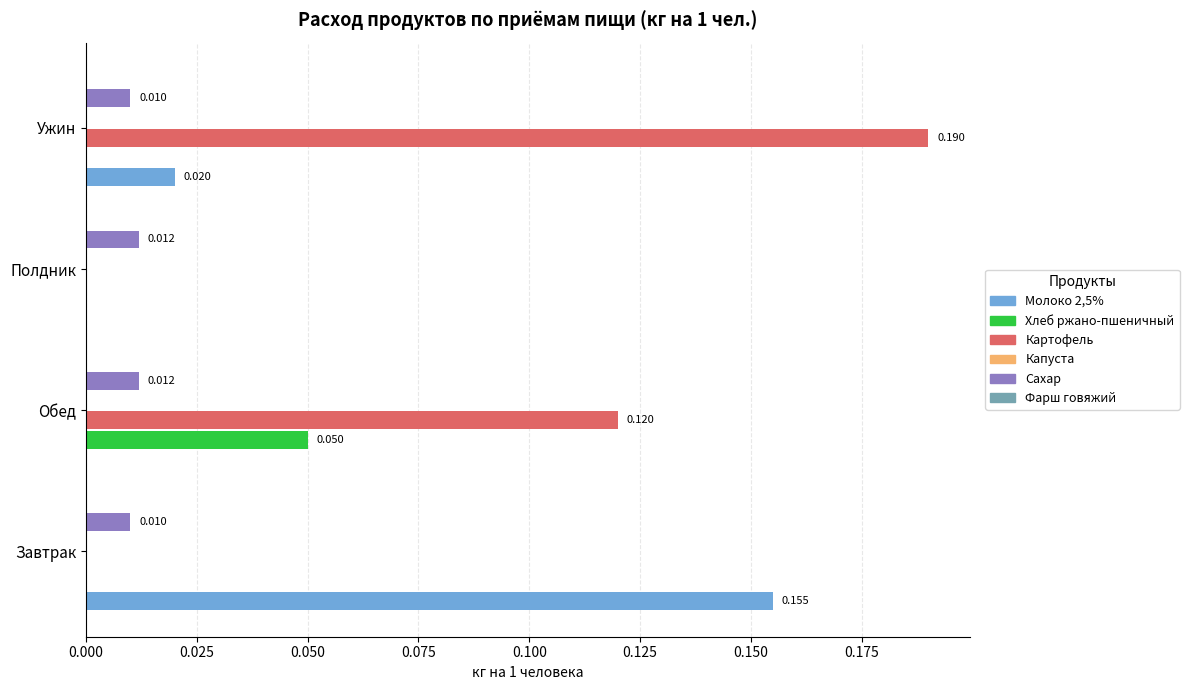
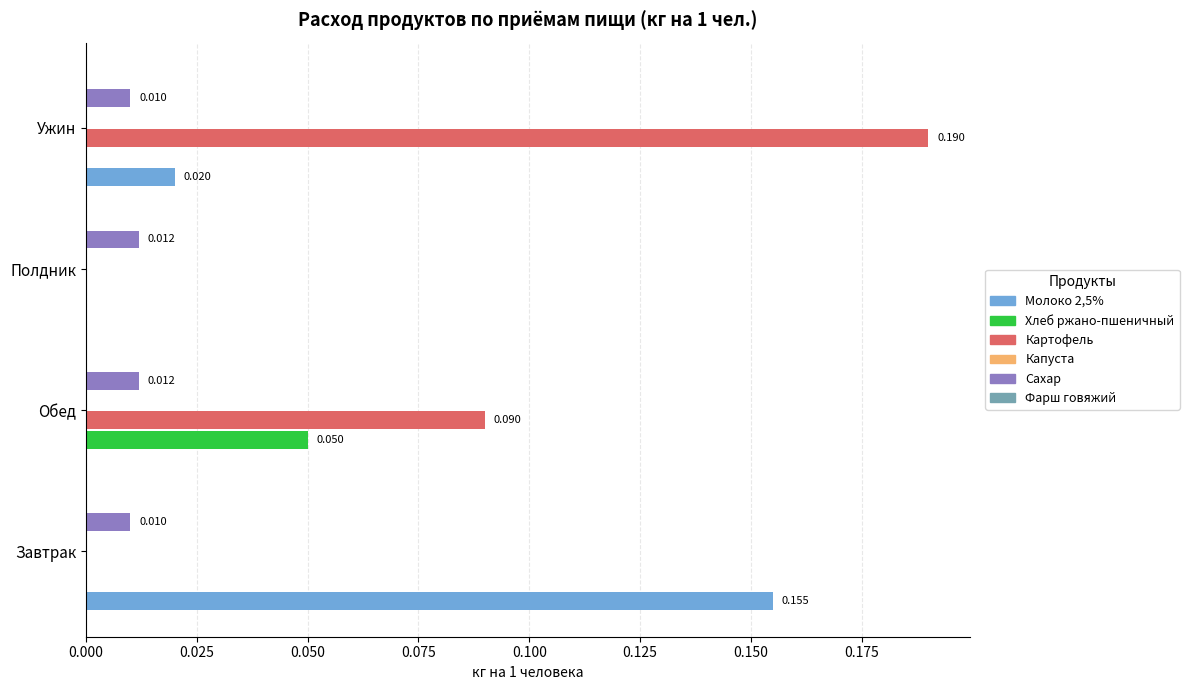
  {
    "Хлеб ржано-пшеничный": {
      "Обед": 0.050
    },
    "Картофель": {
      "Ужин": 0.190,
-     "Обед": 0.120
+     "Обед": 0.090
    },
    "Капуста": {
      "Ужин": 0.000,
      "Полдник": 0.000,
      "Обед": 0.000,
      "Завтрак": 0.000
    }
  }
